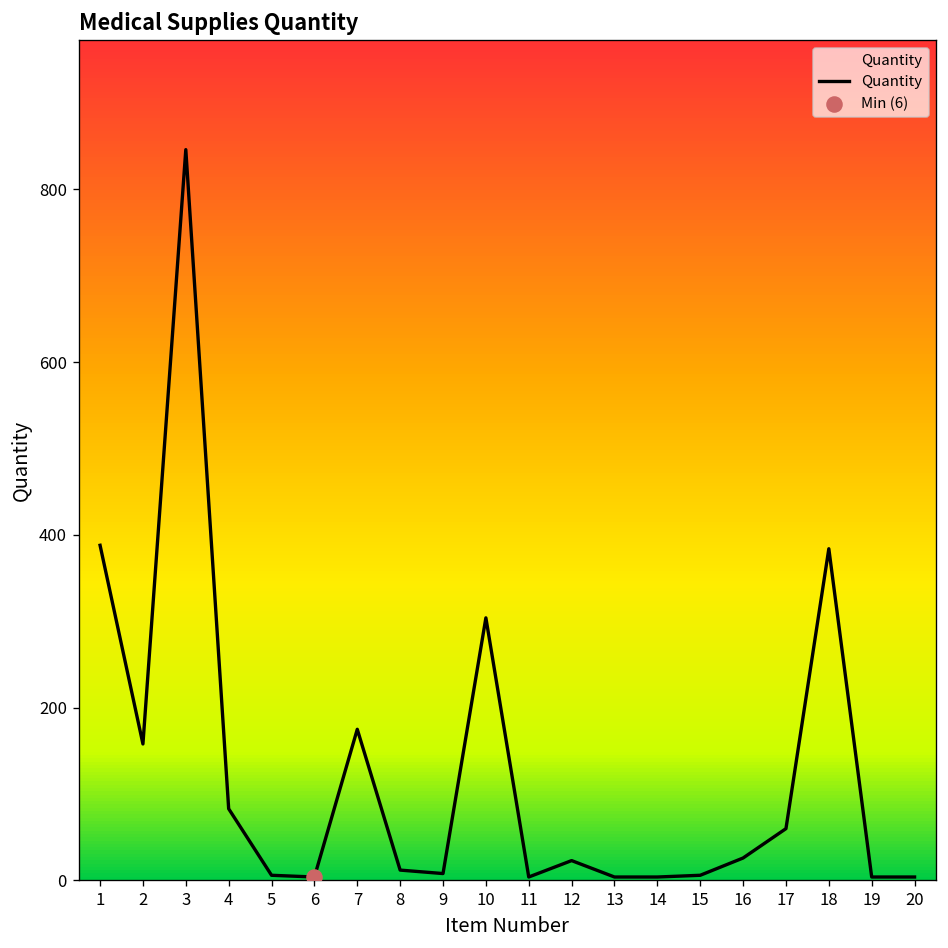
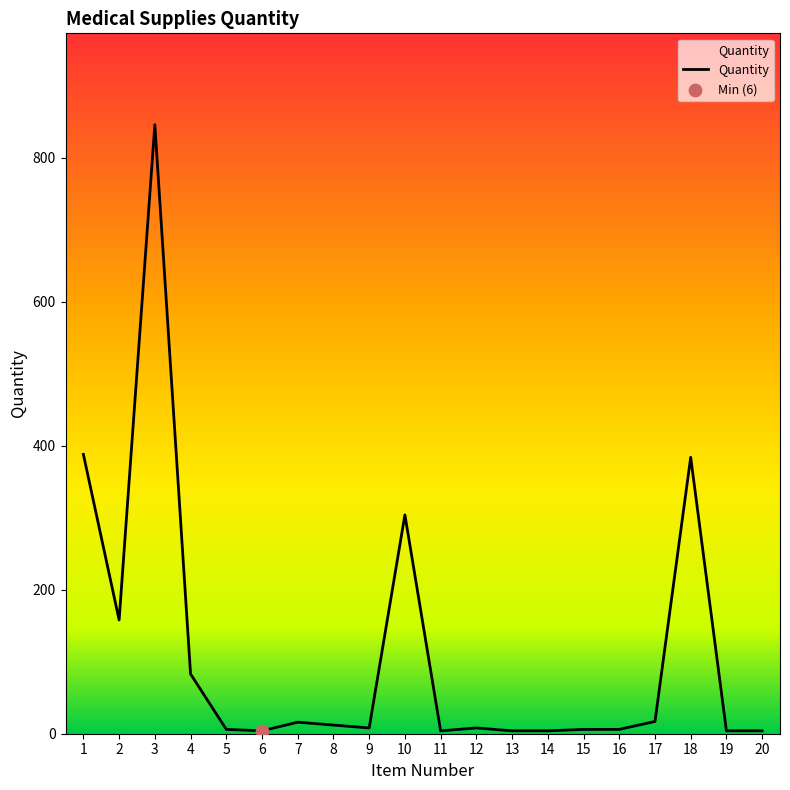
  {
    "Quantity": {
      "1": 390,
      "2": 160,
      "3": 850,
      "4": 80,
      "5": 10,
-     "7": 180,
+     "7": 20,
      "8": 10,
      "9": 10,
      "10": 300,
      "11": 0,
-     "12": 20,
+     "12": 10,
      "13": 0,
      "14": 0,
      "15": 10,
-     "16": 30,
-     "17": 60,
+     "16": 10,
+     "17": 20,
      "18": 380,
      "19": 0,
      "20": 0
    }
  }
